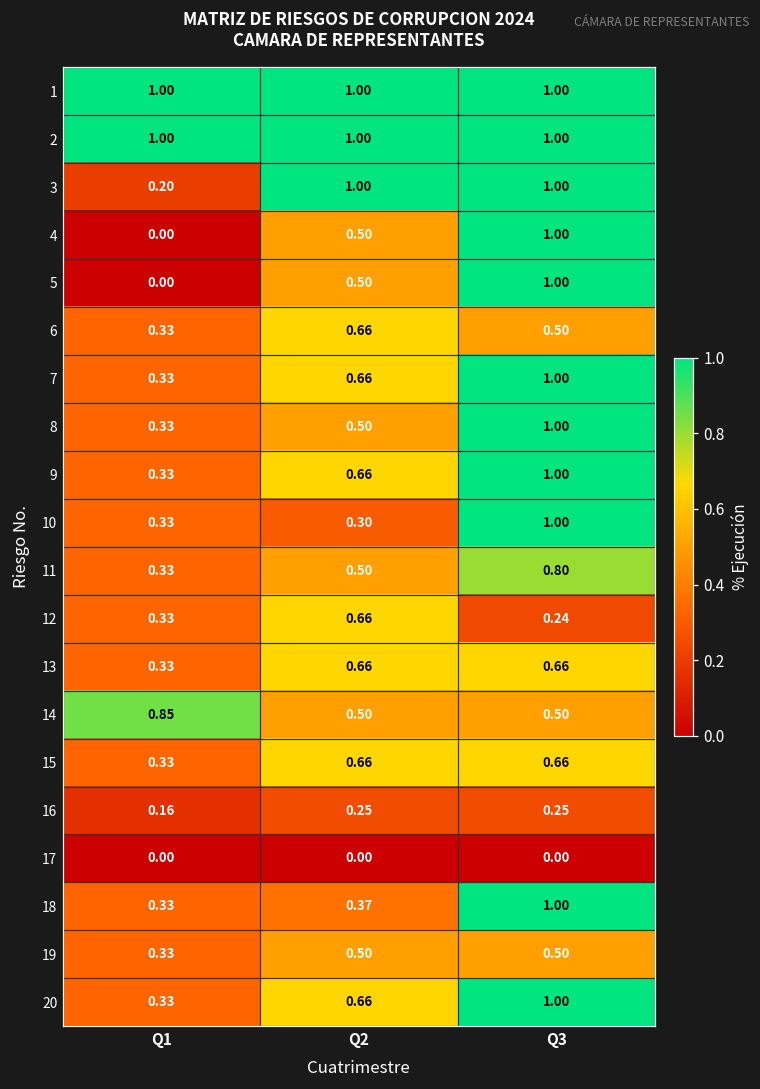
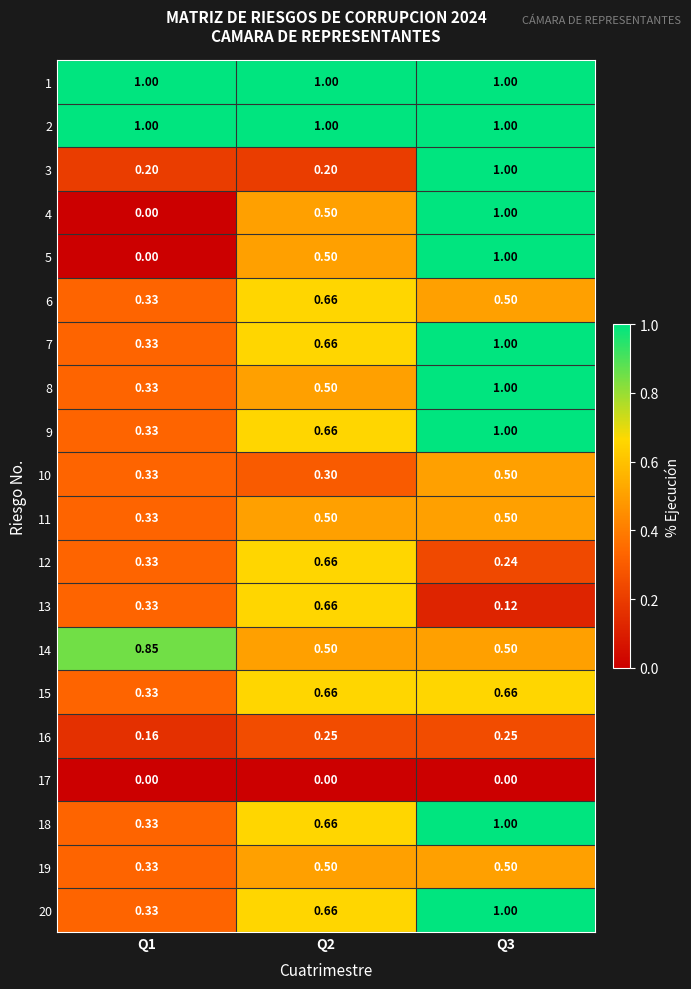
  {
    "1": {
      "Q1": 1.00,
      "Q2": 1.00,
      "Q3": 1.00
    },
    "2": {
      "Q1": 1.00,
      "Q2": 1.00,
      "Q3": 1.00
    },
    "3": {
      "Q1": 0.20,
-     "Q2": 1.00,
+     "Q2": 0.20,
      "Q3": 1.00
    },
    "4": {
      "Q1": 0.00,
      "Q2": 0.50,
      "Q3": 1.00
    },
    "5": {
      "Q1": 0.00,
      "Q2": 0.50,
      "Q3": 1.00
    },
    "6": {
      "Q1": 0.33,
      "Q2": 0.66,
      "Q3": 0.50
    },
    "7": {
      "Q1": 0.33,
      "Q2": 0.66,
      "Q3": 1.00
    },
    "8": {
      "Q1": 0.33,
      "Q2": 0.50,
      "Q3": 1.00
    },
    "9": {
      "Q1": 0.33,
      "Q2": 0.66,
      "Q3": 1.00
    },
    "10": {
      "Q1": 0.33,
      "Q2": 0.30,
-     "Q3": 1.00
+     "Q3": 0.50
    },
    "11": {
      "Q1": 0.33,
      "Q2": 0.50,
-     "Q3": 0.80
+     "Q3": 0.50
    },
    "12": {
      "Q1": 0.33,
      "Q2": 0.66,
      "Q3": 0.24
    },
    "13": {
      "Q1": 0.33,
      "Q2": 0.66,
-     "Q3": 0.66
+     "Q3": 0.12
    },
    "14": {
      "Q1": 0.85,
      "Q2": 0.50,
      "Q3": 0.50
    },
    "15": {
      "Q1": 0.33,
      "Q2": 0.66,
      "Q3": 0.66
    },
    "16": {
      "Q1": 0.16,
      "Q2": 0.25,
      "Q3": 0.25
    },
    "17": {
      "Q1": 0.00,
      "Q2": 0.00,
      "Q3": 0.00
    },
    "18": {
      "Q1": 0.33,
-     "Q2": 0.37,
+     "Q2": 0.66,
      "Q3": 1.00
    },
    "19": {
      "Q1": 0.33,
      "Q2": 0.50,
      "Q3": 0.50
    },
    "20": {
      "Q1": 0.33,
      "Q2": 0.66,
      "Q3": 1.00
    }
  }
